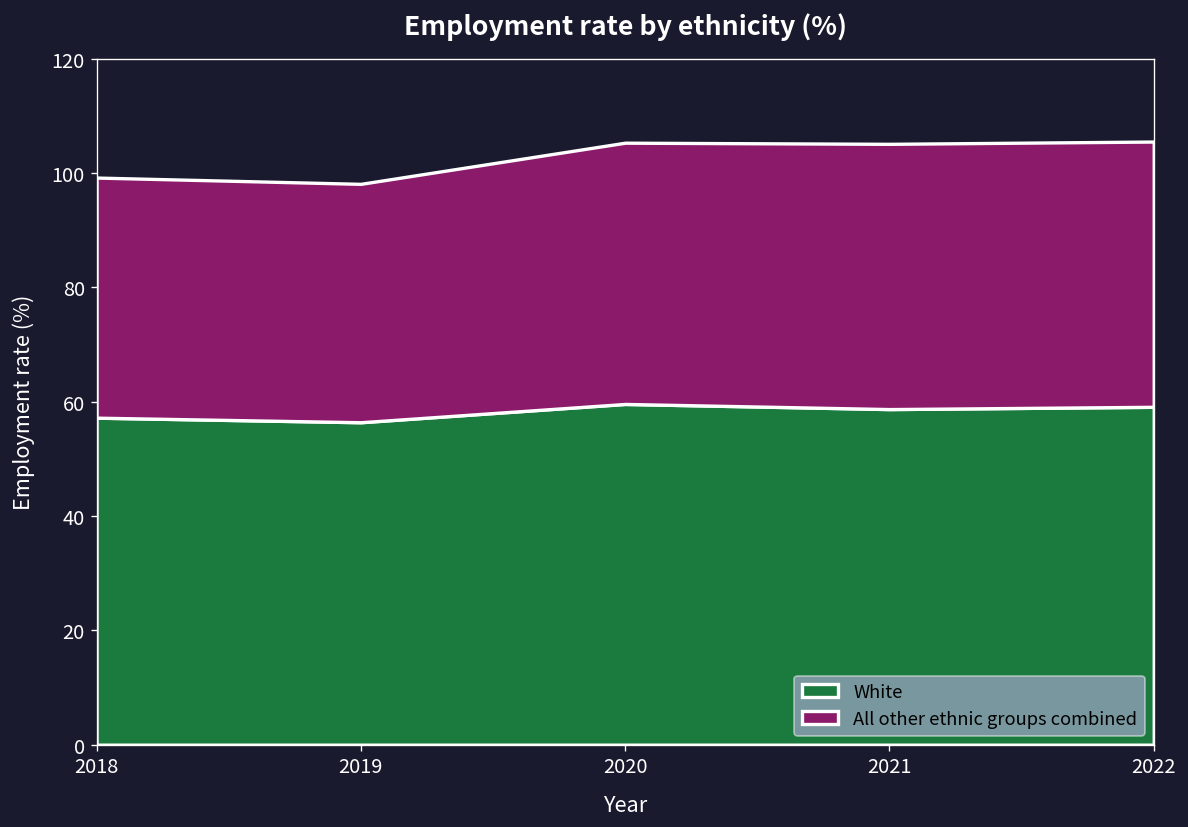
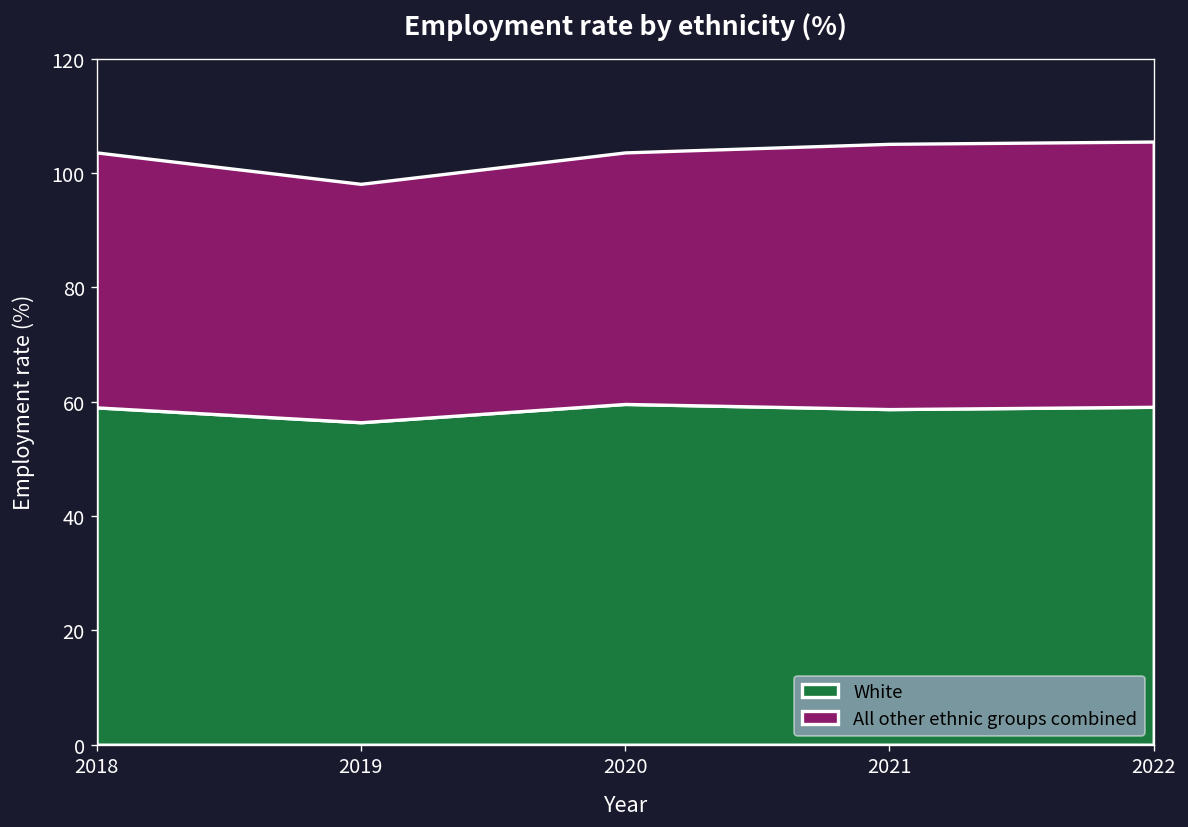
  {
    "White": {
-     "2018": 57
+     "2018": 59
    },
    "All other ethnic groups combined": {
-     "2018": 42,
+     "2018": 45,
      "2019": 42,
-     "2020": 46,
+     "2020": 44,
      "2021": 46,
      "2022": 46
    }
  }
